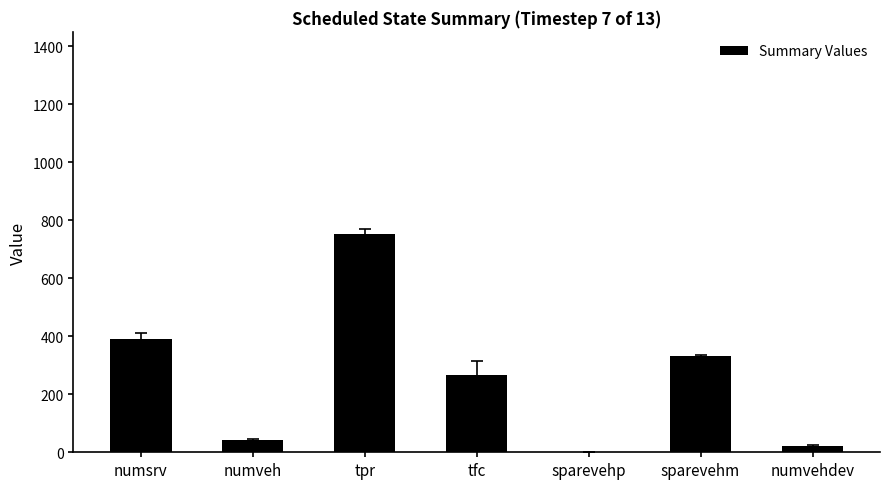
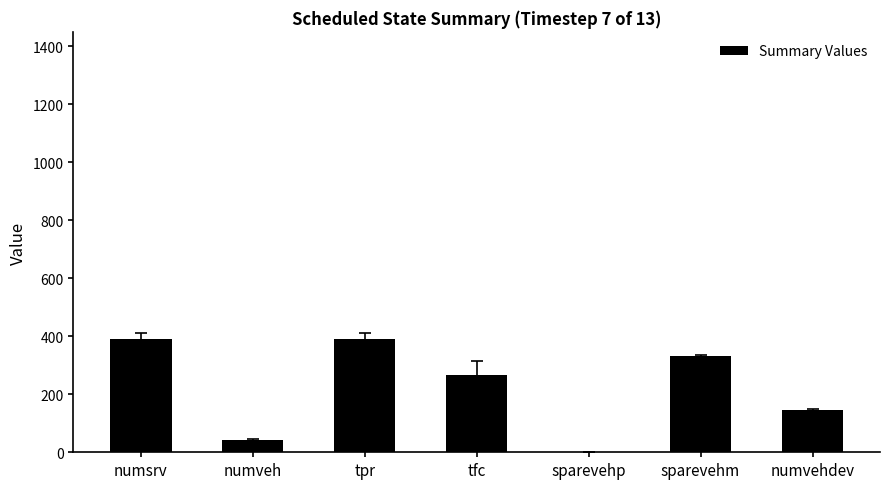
  {
    "Summary Values": {
      "numsrv": 390,
      "numveh": 40,
-     "tpr": 750,
+     "tpr": 390,
      "tfc": 270,
      "sparevehp": 0,
      "sparevehm": 330,
-     "numvehdev": 20
+     "numvehdev": 150
    }
  }
